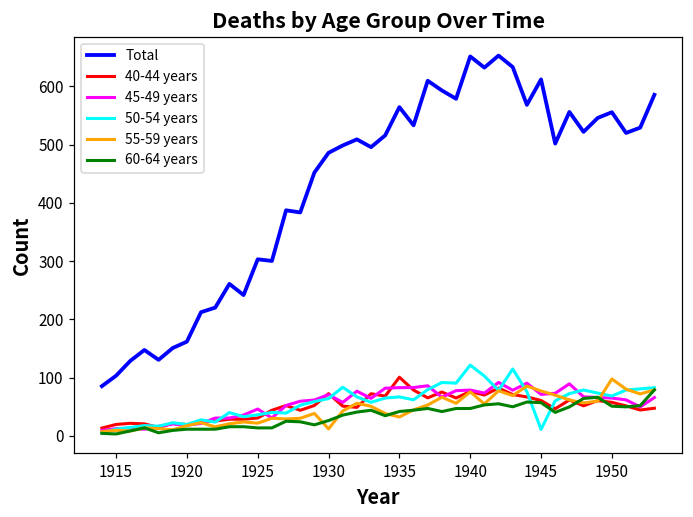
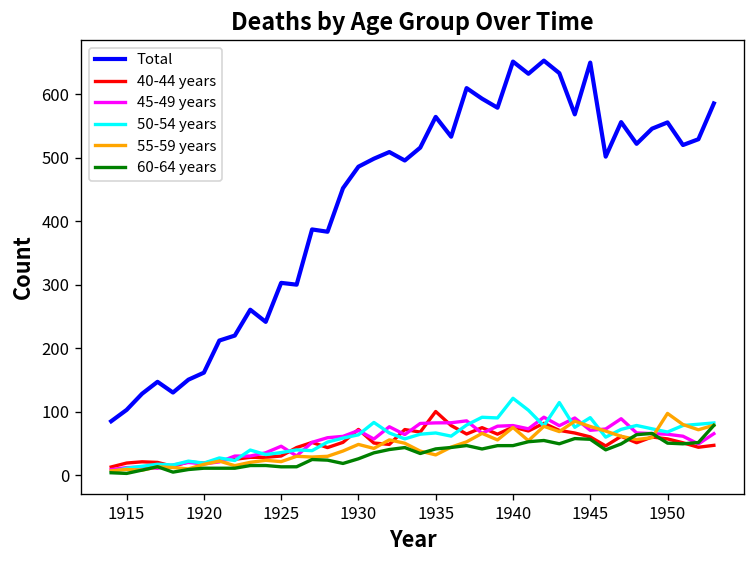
  {
    "Total": {
      "1915": 100,
      "1920": 160,
      "1925": 300,
      "1930": 490,
      "1935": 560,
      "1940": 650,
-     "1945": 610,
+     "1945": 650,
      "1950": 560
    },
    "40-44 years": {
      "1915": 20,
      "1925": 30,
      "1935": 100,
      "1950": 60
    },
    "45-49 years": {
      "1925": 50,
      "1935": 80,
      "1945": 70
    },
    "50-54 years": {
      "1925": 40,
      "1930": 60,
      "1935": 70,
      "1940": 120,
-     "1945": 10
+     "1945": 90
    },
    "55-59 years": {
      "1925": 20,
-     "1930": 10,
+     "1930": 50,
      "1935": 30,
      "1945": 80,
      "1950": 100
    },
    "60-64 years": {
      "1915": 0,
      "1920": 10,
      "1925": 10,
      "1930": 30,
      "1935": 40,
      "1940": 50,
      "1950": 50
    }
  }
